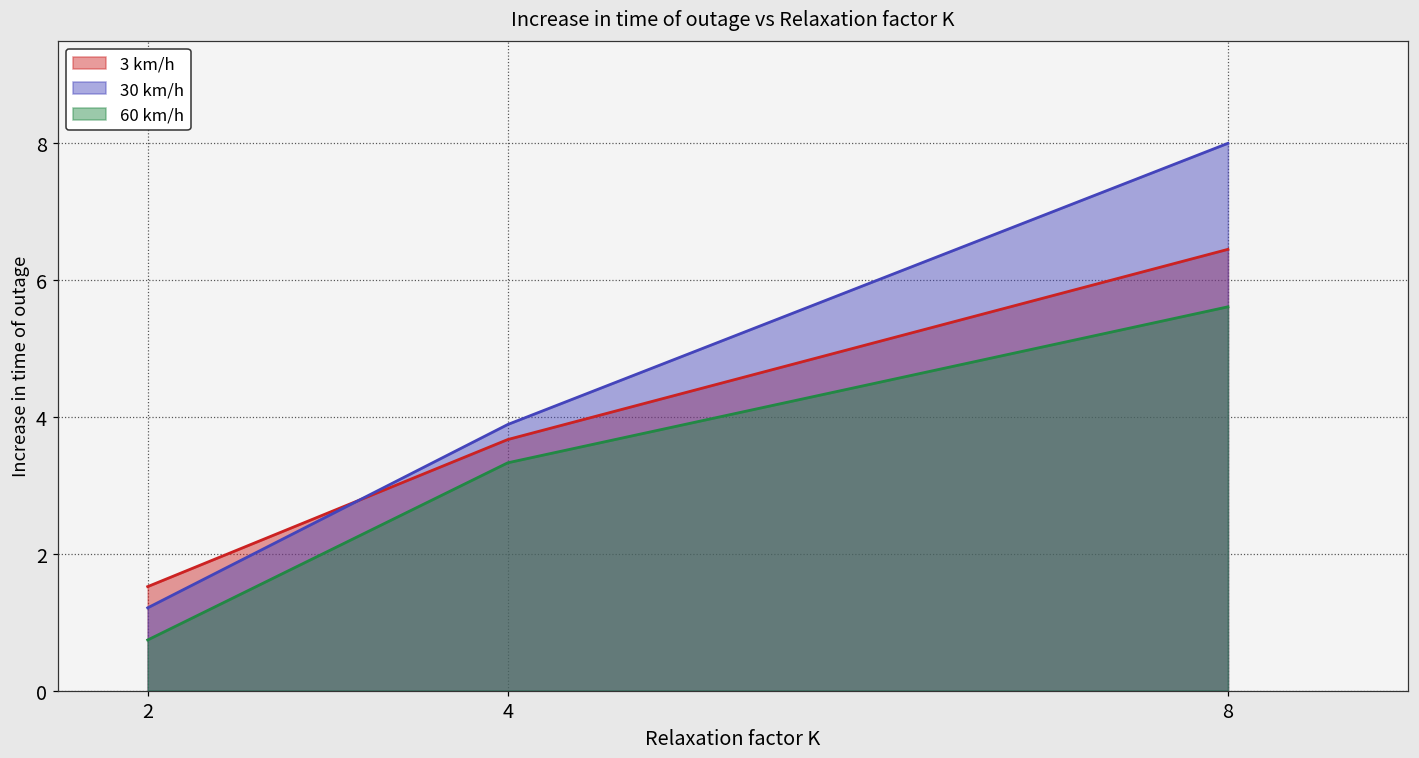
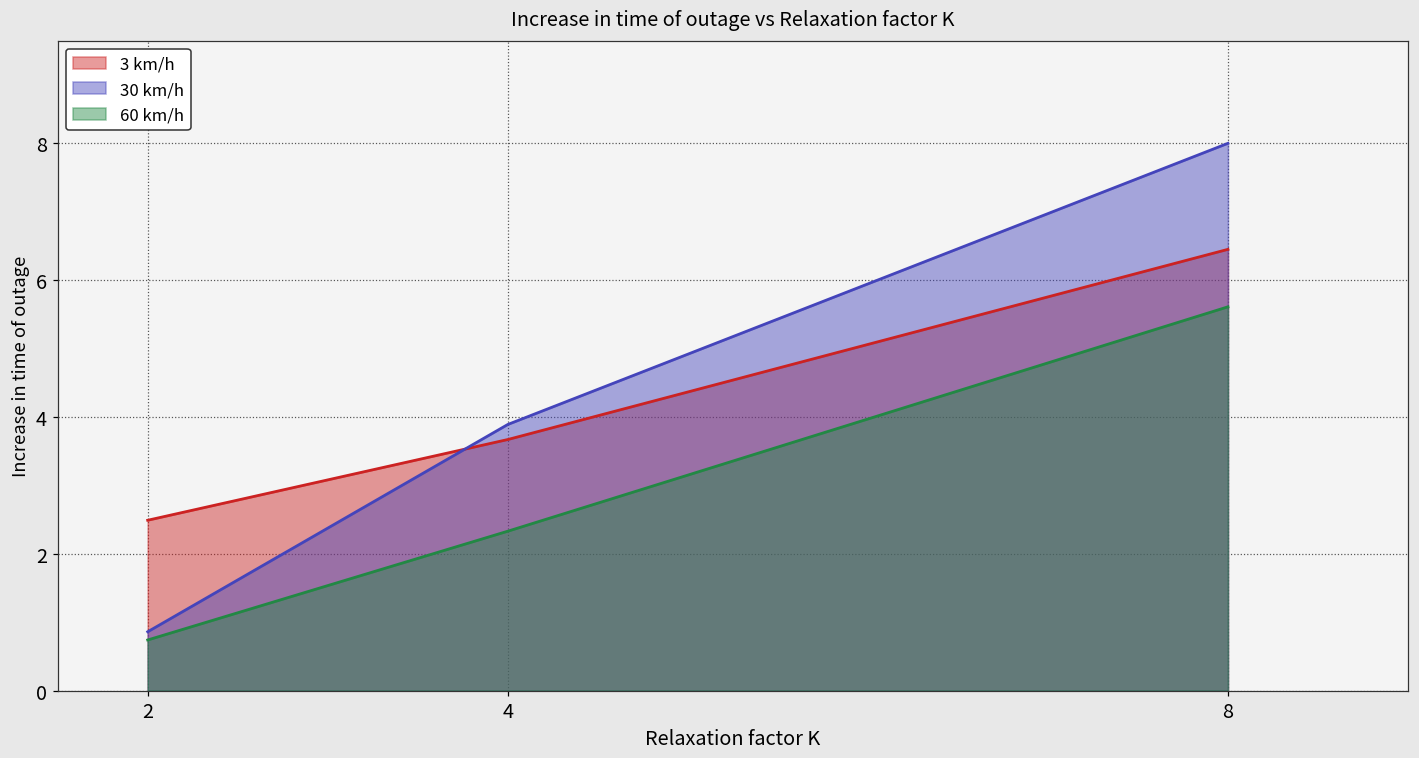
  {
    "3 km/h": {
-     "2": 1.5,
+     "2": 2.5,
      "4": 3.7,
      "8": 6.5
    },
    "30 km/h": {
-     "2": 1.2,
+     "2": 0.9,
      "4": 3.9,
      "8": 8.0
    },
    "60 km/h": {
      "2": 0.7,
-     "4": 3.3,
+     "4": 2.3,
      "8": 5.6
    }
  }
